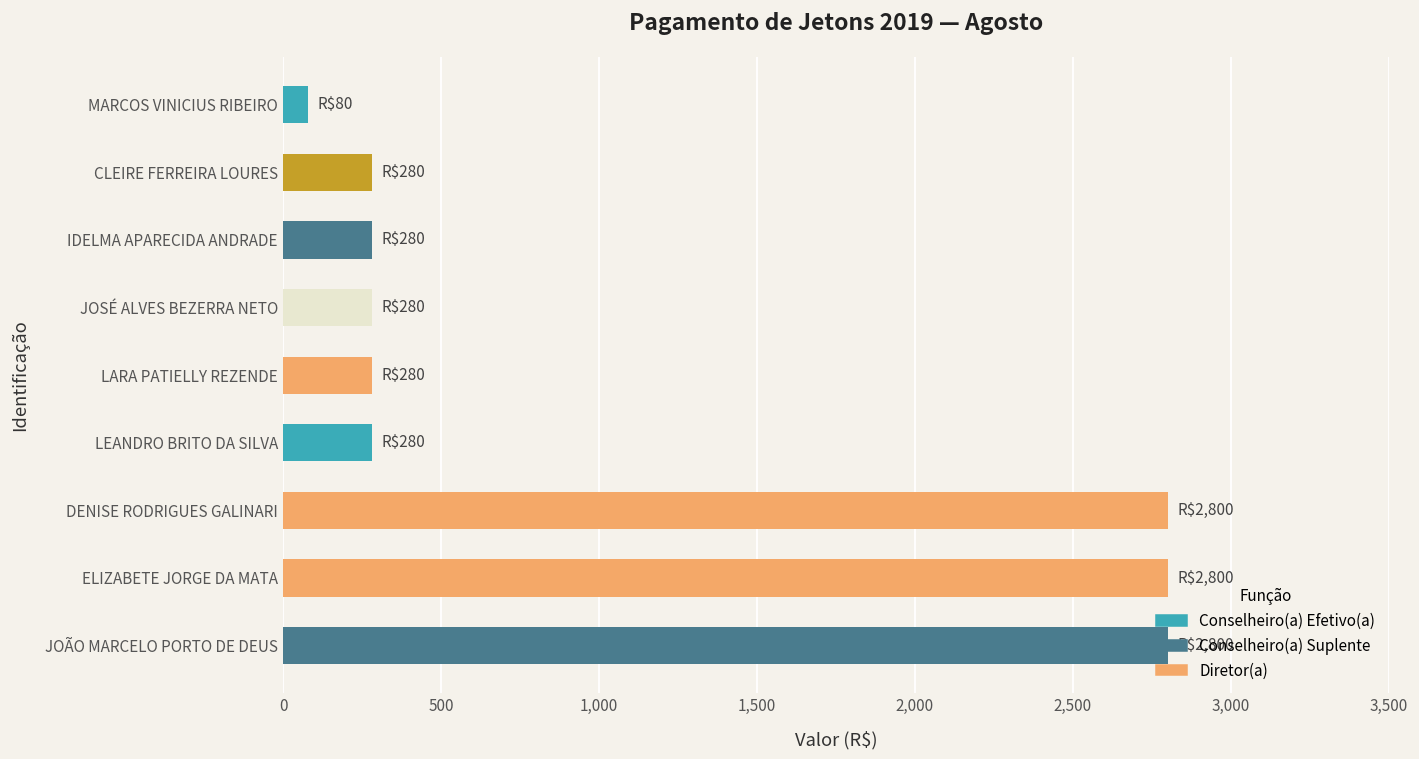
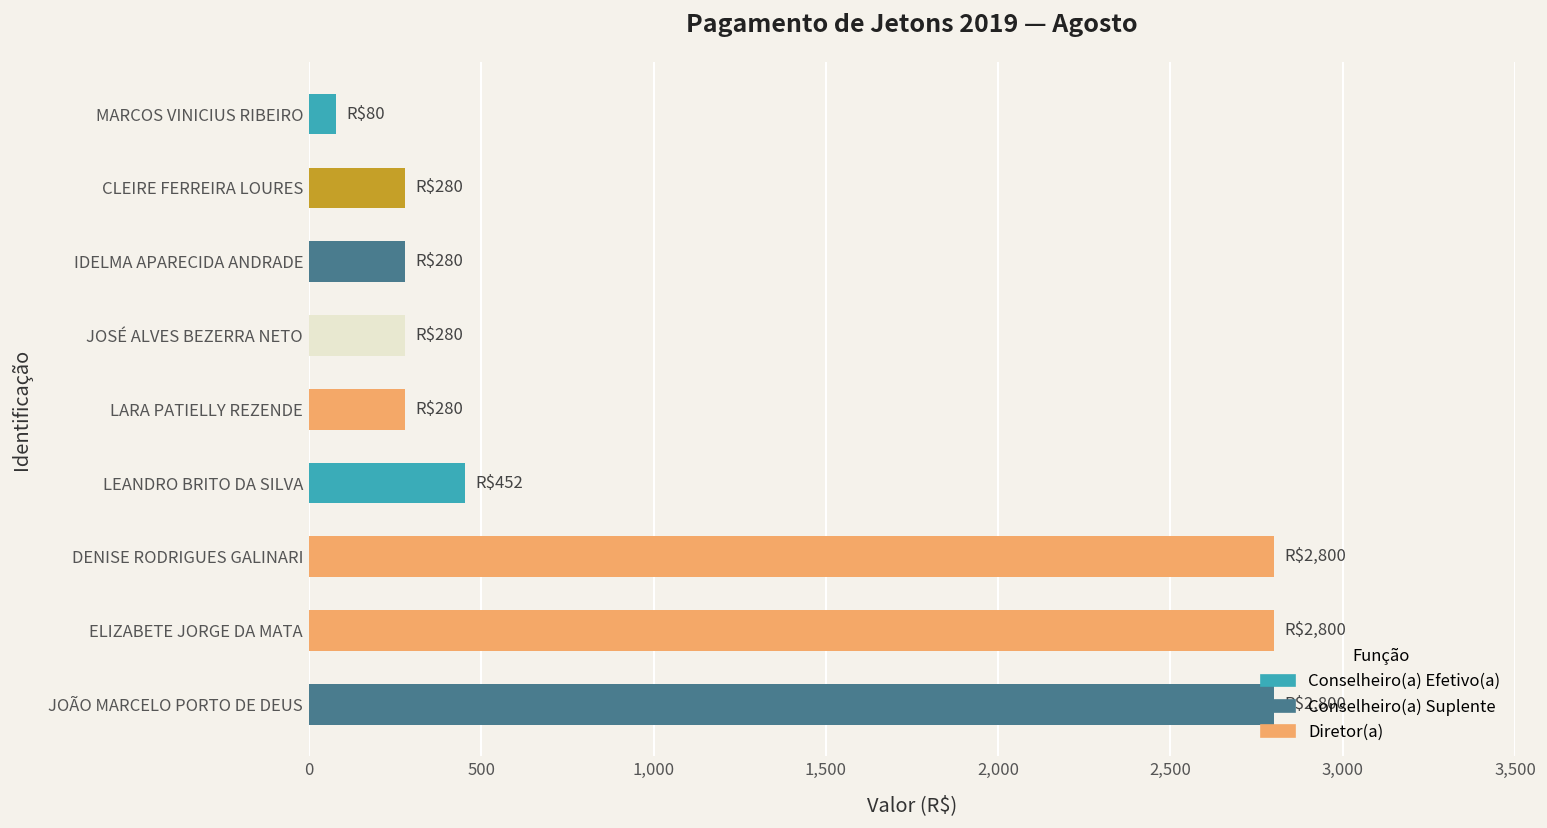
  {
    "MARCOS VINICIUS RIBEIRO": "$80",
    "CLEIRE FERREIRA LOURES": "$280",
    "IDELMA APARECIDA ANDRADE": "$280",
    "JOSÉ ALVES BEZERRA NETO": "$280",
    "LARA PATIELLY REZENDE": "$280",
-   "LEANDRO BRITO DA SILVA": "$280",
+   "LEANDRO BRITO DA SILVA": "$452",
    "DENISE RODRIGUES GALINARI": "$2,800",
    "ELIZABETE JORGE DA MATA": "$2,800",
    "JOÃO MARCELO PORTO DE DEUS": "$2,800"
  }
